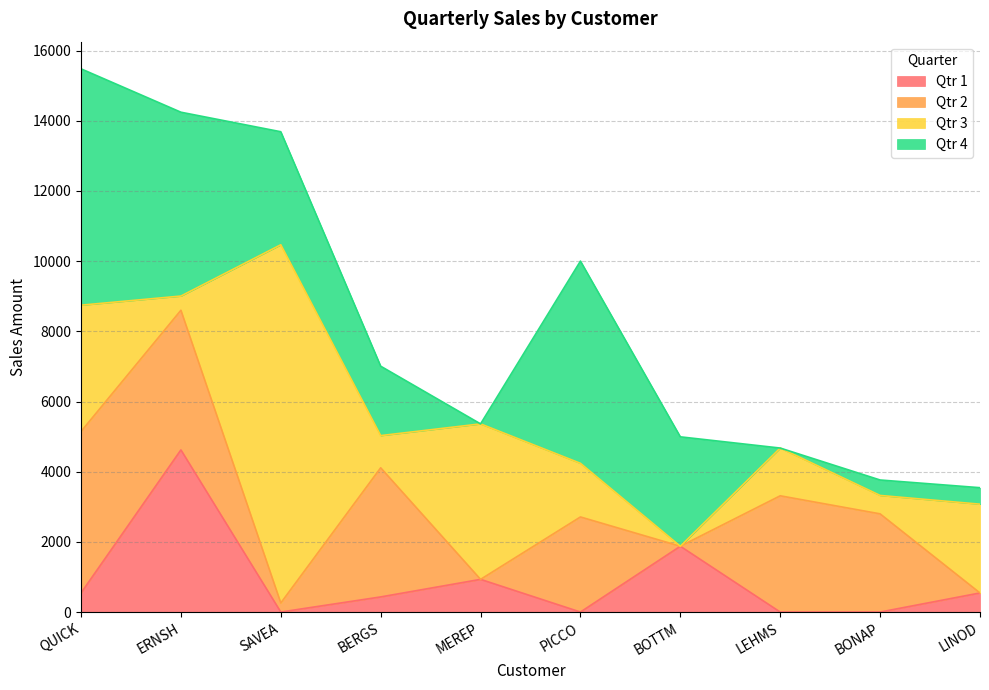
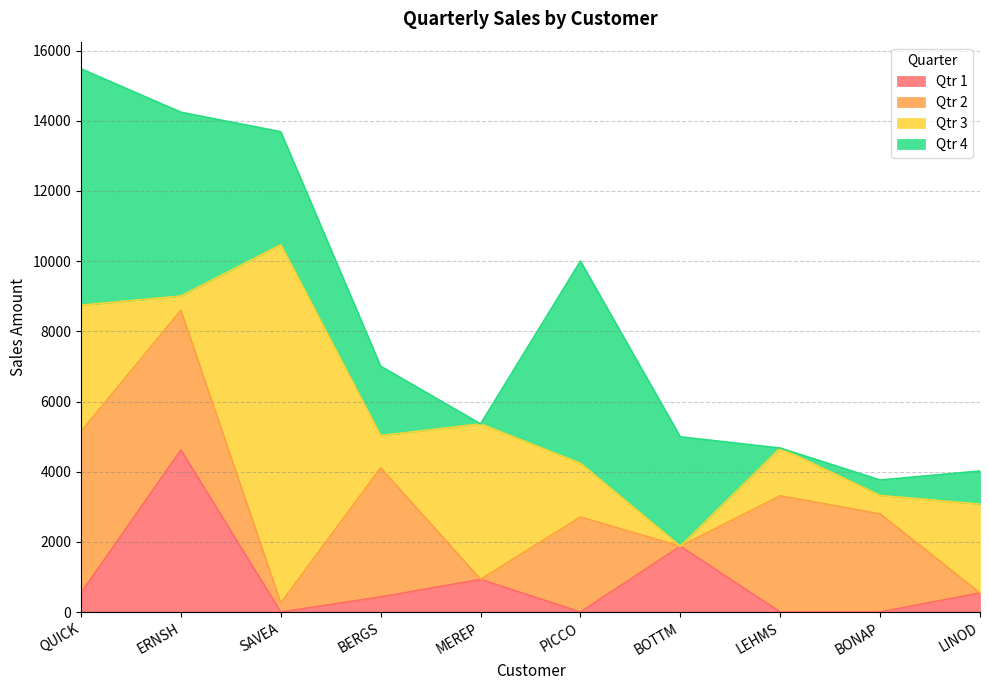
  {
    "Qtr 1": {
      "QUICK": 500,
      "ERNSH": 4600,
      "SAVEA": 0,
      "BERGS": 400,
      "PICCO": 0,
      "LEHMS": 0,
      "BONAP": 0
    },
    "Qtr 4": {
      "QUICK": 6700,
      "ERNSH": 5200,
      "SAVEA": 3200,
      "BERGS": 2000,
      "PICCO": 5800,
      "BOTTM": 3100,
      "BONAP": 400,
-     "LINOD": 500
+     "LINOD": 900
    }
  }
